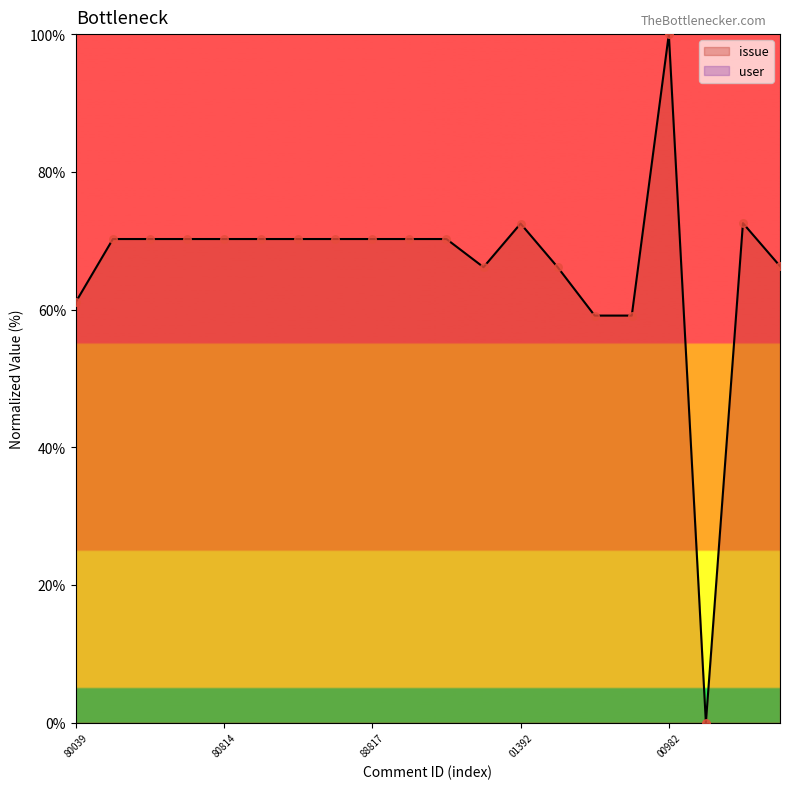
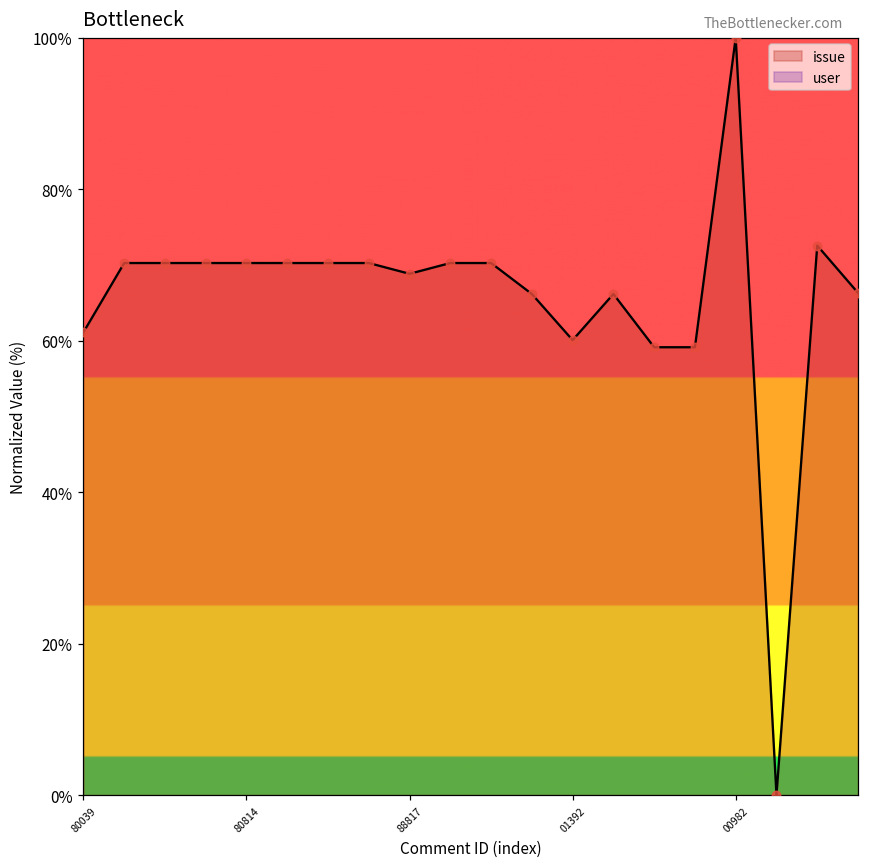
  {
    "80039": "61%",
    "80814": "70%",
-   "88817": "70%",
-   "01392": "72%",
+   "88817": "69%",
+   "01392": "60%",
    "00982": "100%"
  }
